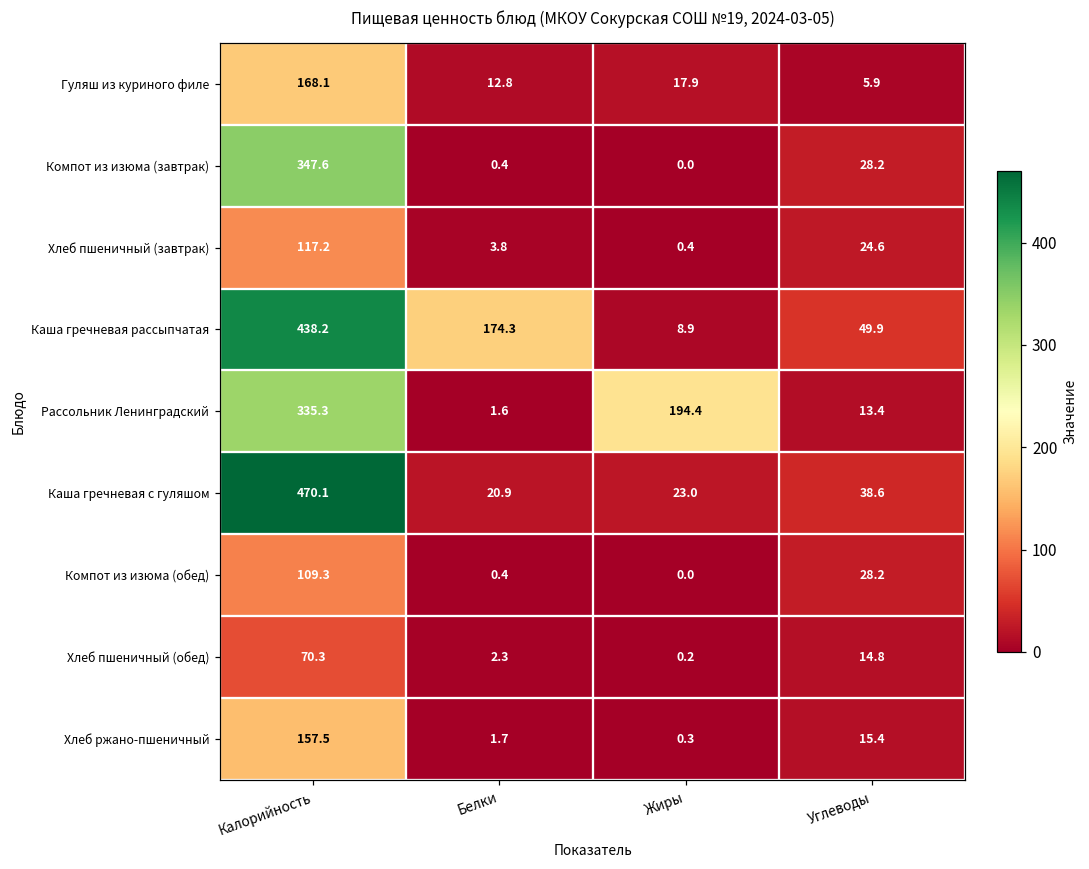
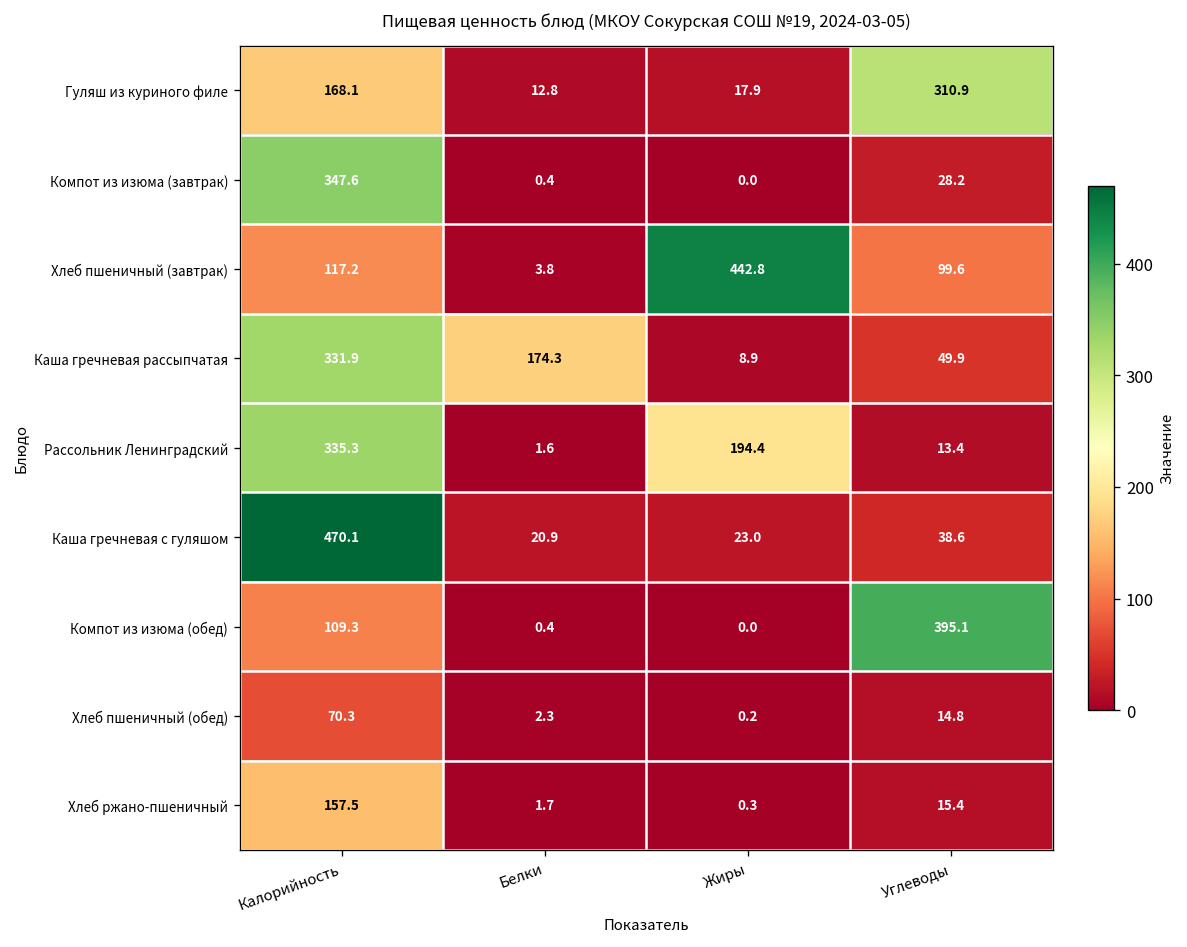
  {
    "Гуляш из куриного филе": {
      "Калорийность": 168.1,
      "Белки": 12.8,
      "Жиры": 17.9,
-     "Углеводы": 5.9
+     "Углеводы": 310.9
    },
    "Компот из изюма (завтрак)": {
      "Калорийность": 347.6,
      "Белки": 0.4,
      "Жиры": 0.0,
      "Углеводы": 28.2
    },
    "Хлеб пшеничный (завтрак)": {
      "Калорийность": 117.2,
      "Белки": 3.8,
-     "Жиры": 0.4,
-     "Углеводы": 24.6
+     "Жиры": 442.8,
+     "Углеводы": 99.6
    },
    "Каша гречневая рассыпчатая": {
-     "Калорийность": 438.2,
+     "Калорийность": 331.9,
      "Белки": 174.3,
      "Жиры": 8.9,
      "Углеводы": 49.9
    },
    "Рассольник Ленинградский": {
      "Калорийность": 335.3,
      "Белки": 1.6,
      "Жиры": 194.4,
      "Углеводы": 13.4
    },
    "Каша гречневая с гуляшом": {
      "Калорийность": 470.1,
      "Белки": 20.9,
      "Жиры": 23.0,
      "Углеводы": 38.6
    },
    "Компот из изюма (обед)": {
      "Калорийность": 109.3,
      "Белки": 0.4,
      "Жиры": 0.0,
-     "Углеводы": 28.2
+     "Углеводы": 395.1
    },
    "Хлеб пшеничный (обед)": {
      "Калорийность": 70.3,
      "Белки": 2.3,
      "Жиры": 0.2,
      "Углеводы": 14.8
    },
    "Хлеб ржано-пшеничный": {
      "Калорийность": 157.5,
      "Белки": 1.7,
      "Жиры": 0.3,
      "Углеводы": 15.4
    }
  }
